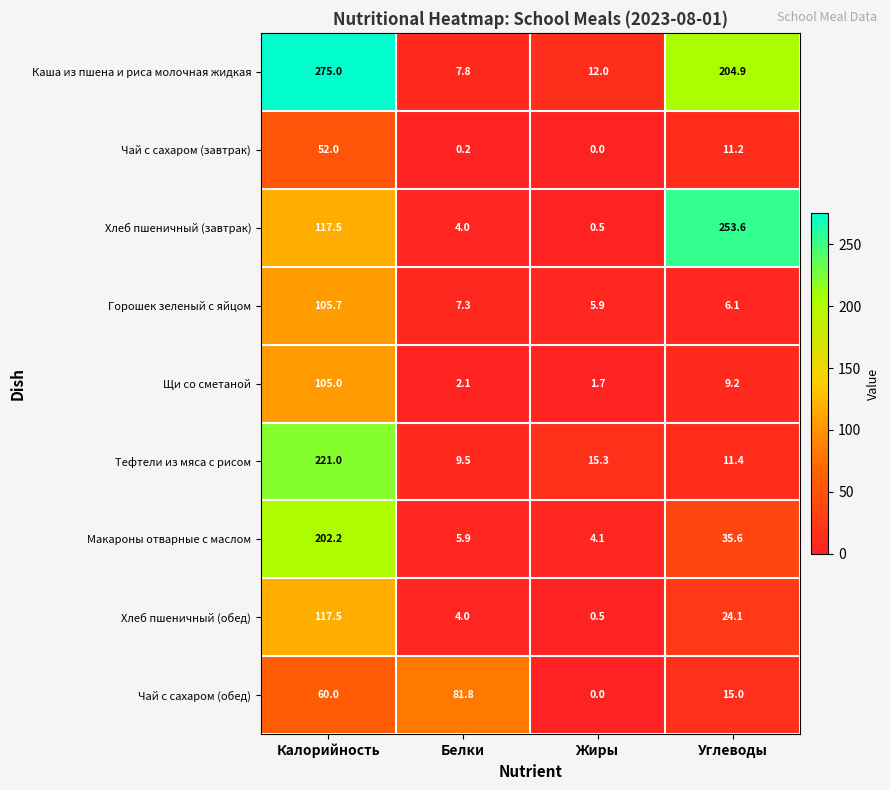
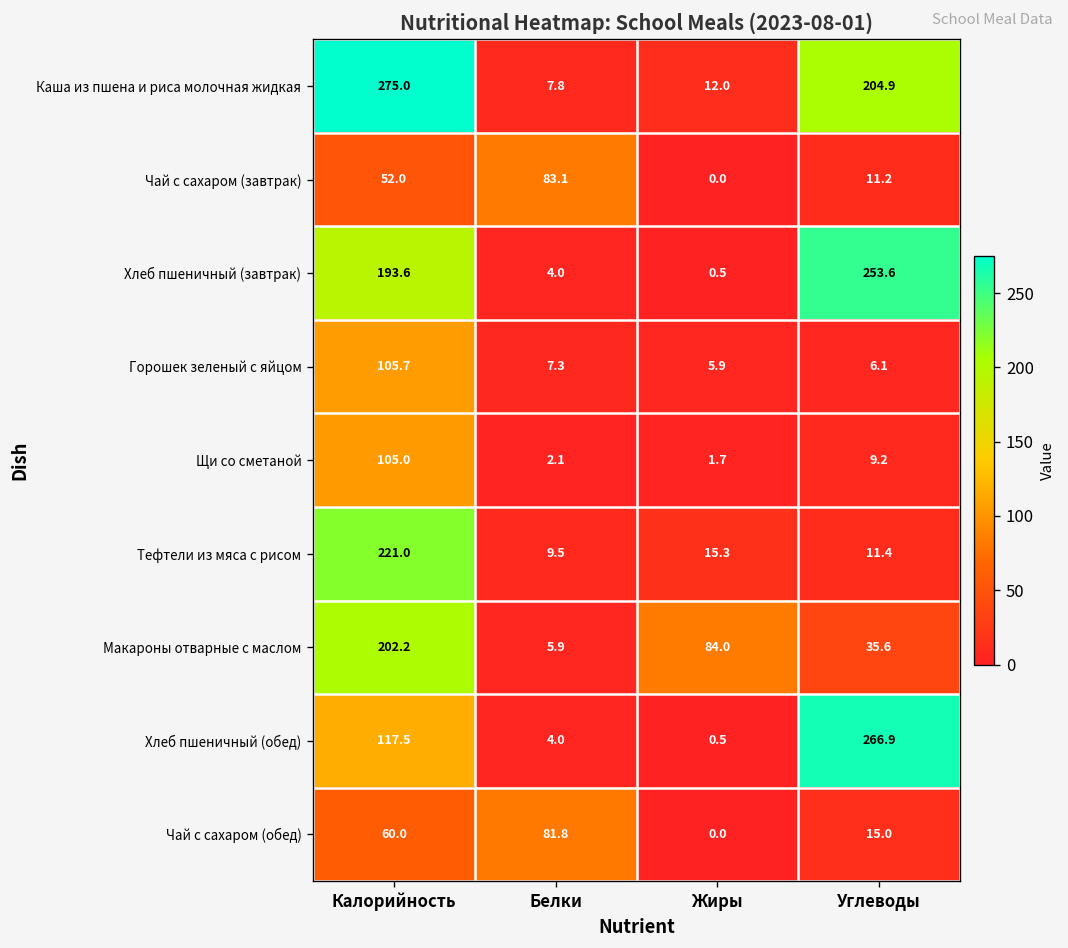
  {
    "Каша из пшена и риса молочная жидкая": {
      "Калорийность": 275.0,
      "Белки": 7.8,
      "Жиры": 12.0,
      "Углеводы": 204.9
    },
    "Чай с сахаром (завтрак)": {
      "Калорийность": 52.0,
-     "Белки": 0.2,
+     "Белки": 83.1,
      "Жиры": 0.0,
      "Углеводы": 11.2
    },
    "Хлеб пшеничный (завтрак)": {
-     "Калорийность": 117.5,
+     "Калорийность": 193.6,
      "Белки": 4.0,
      "Жиры": 0.5,
      "Углеводы": 253.6
    },
    "Горошек зеленый с яйцом": {
      "Калорийность": 105.7,
      "Белки": 7.3,
      "Жиры": 5.9,
      "Углеводы": 6.1
    },
    "Щи со сметаной": {
      "Калорийность": 105.0,
      "Белки": 2.1,
      "Жиры": 1.7,
      "Углеводы": 9.2
    },
    "Тефтели из мяса с рисом": {
      "Калорийность": 221.0,
      "Белки": 9.5,
      "Жиры": 15.3,
      "Углеводы": 11.4
    },
    "Макароны отварные с маслом": {
      "Калорийность": 202.2,
      "Белки": 5.9,
-     "Жиры": 4.1,
+     "Жиры": 84.0,
      "Углеводы": 35.6
    },
    "Хлеб пшеничный (обед)": {
      "Калорийность": 117.5,
      "Белки": 4.0,
      "Жиры": 0.5,
-     "Углеводы": 24.1
+     "Углеводы": 266.9
    },
    "Чай с сахаром (обед)": {
      "Калорийность": 60.0,
      "Белки": 81.8,
      "Жиры": 0.0,
      "Углеводы": 15.0
    }
  }
